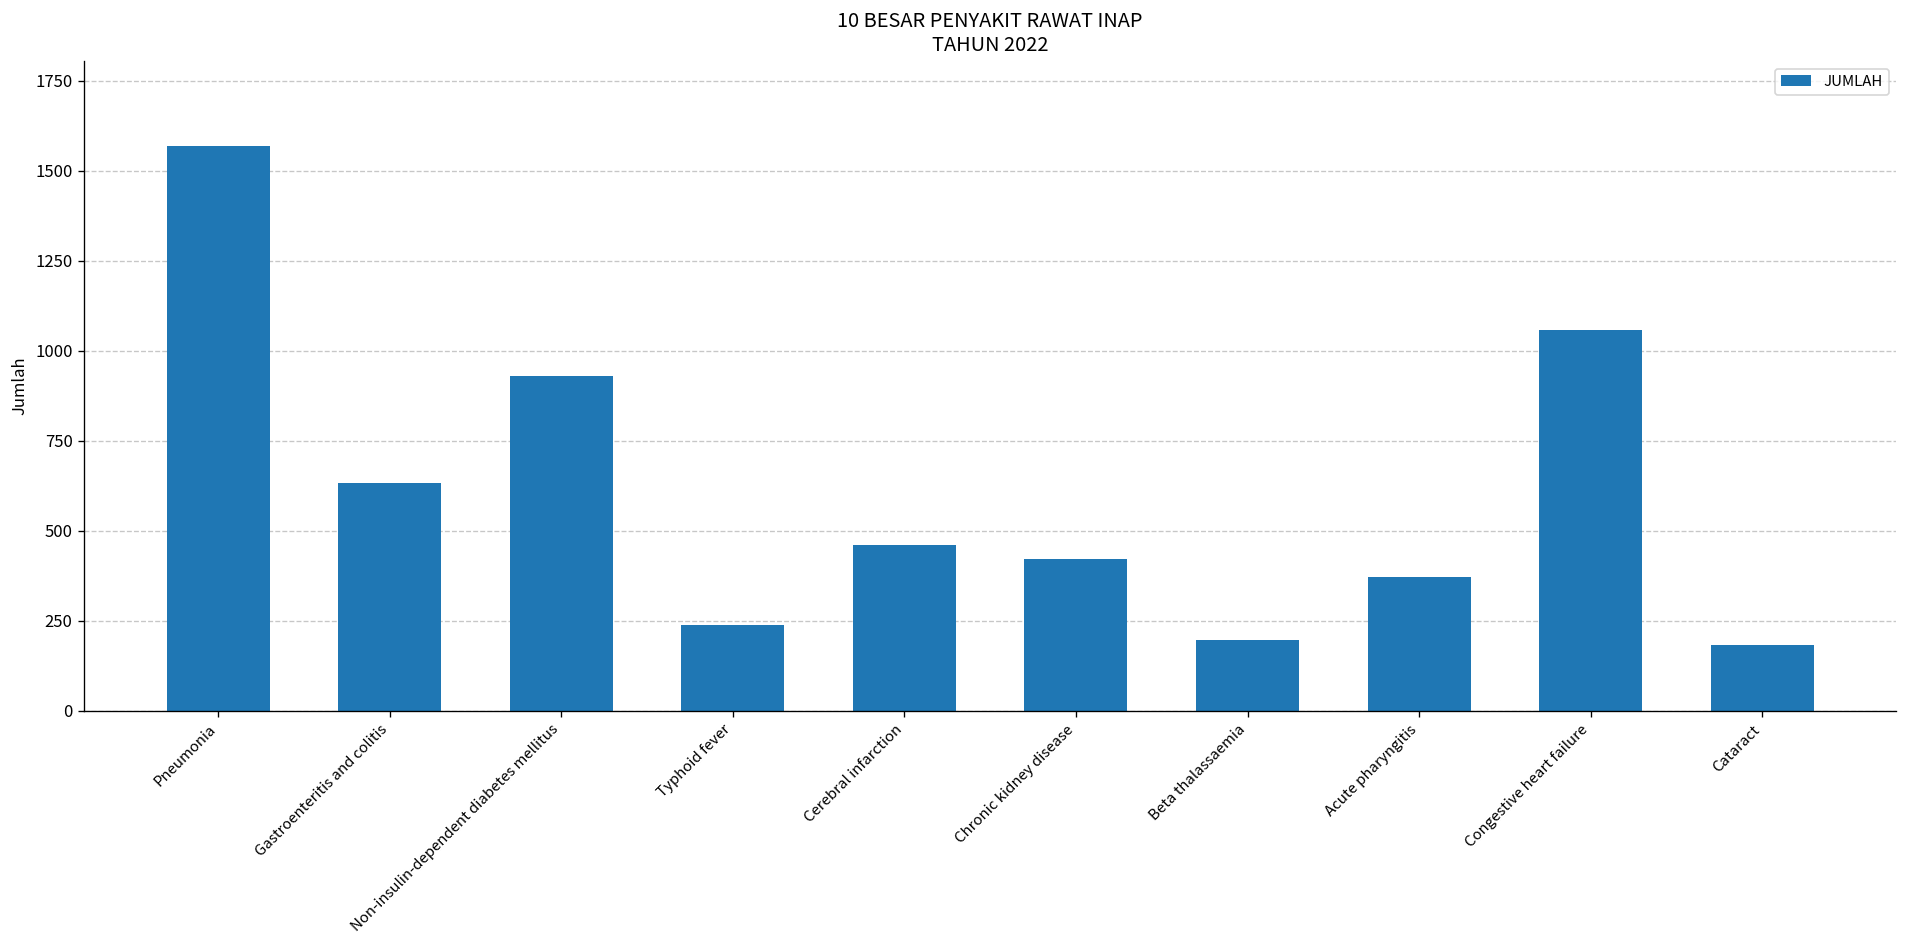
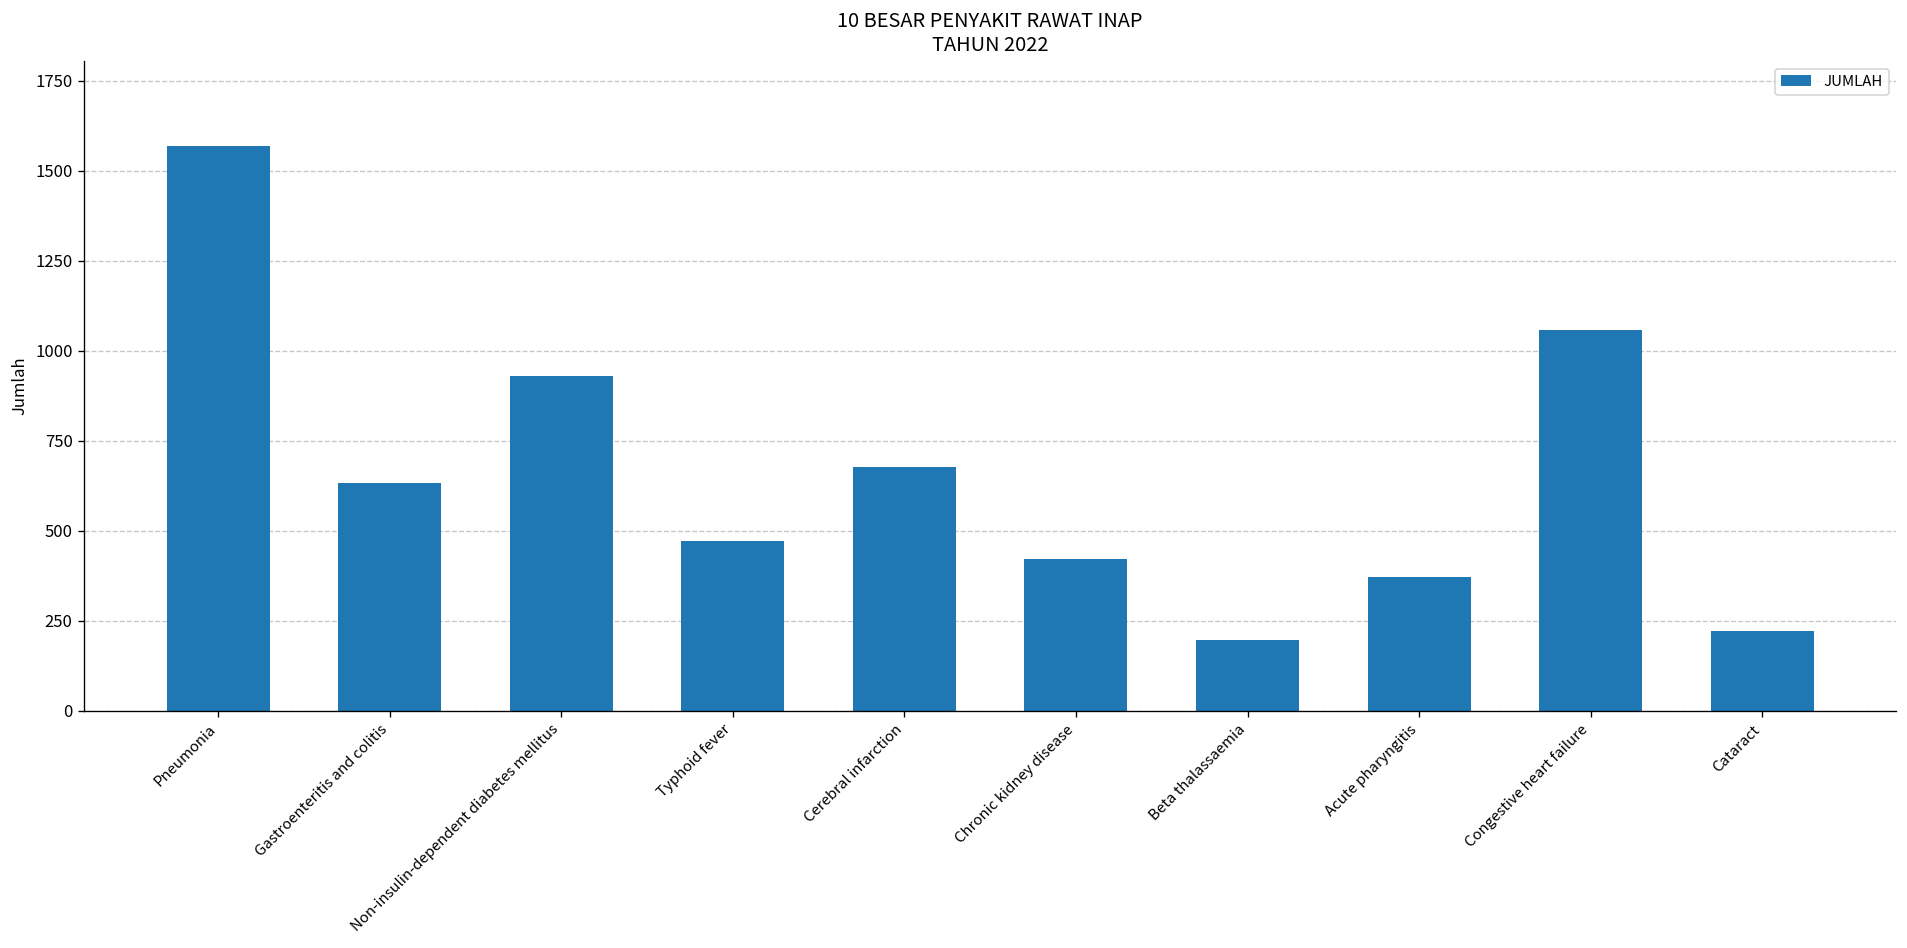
  {
    "Pneumonia": 1570,
    "Gastroenteritis and colitis": 630,
    "Non-insulin-dependent diabetes mellitus": 930,
-   "Typhoid fever": 240,
-   "Cerebral infarction": 460,
+   "Typhoid fever": 470,
+   "Cerebral infarction": 680,
    "Chronic kidney disease": 420,
    "Beta thalassaemia": 200,
    "Acute pharyngitis": 370,
    "Congestive heart failure": 1060,
-   "Cataract": 180
+   "Cataract": 220
  }
